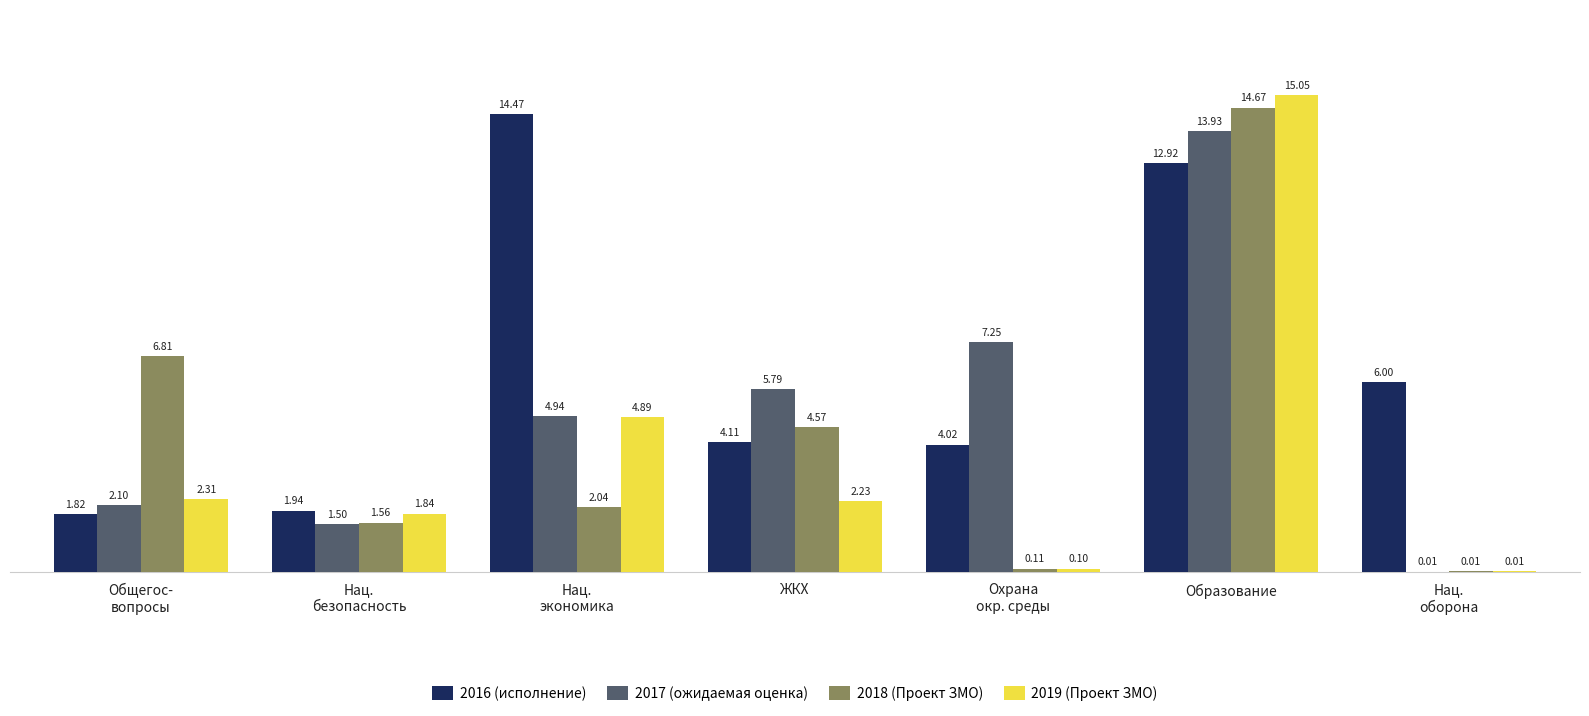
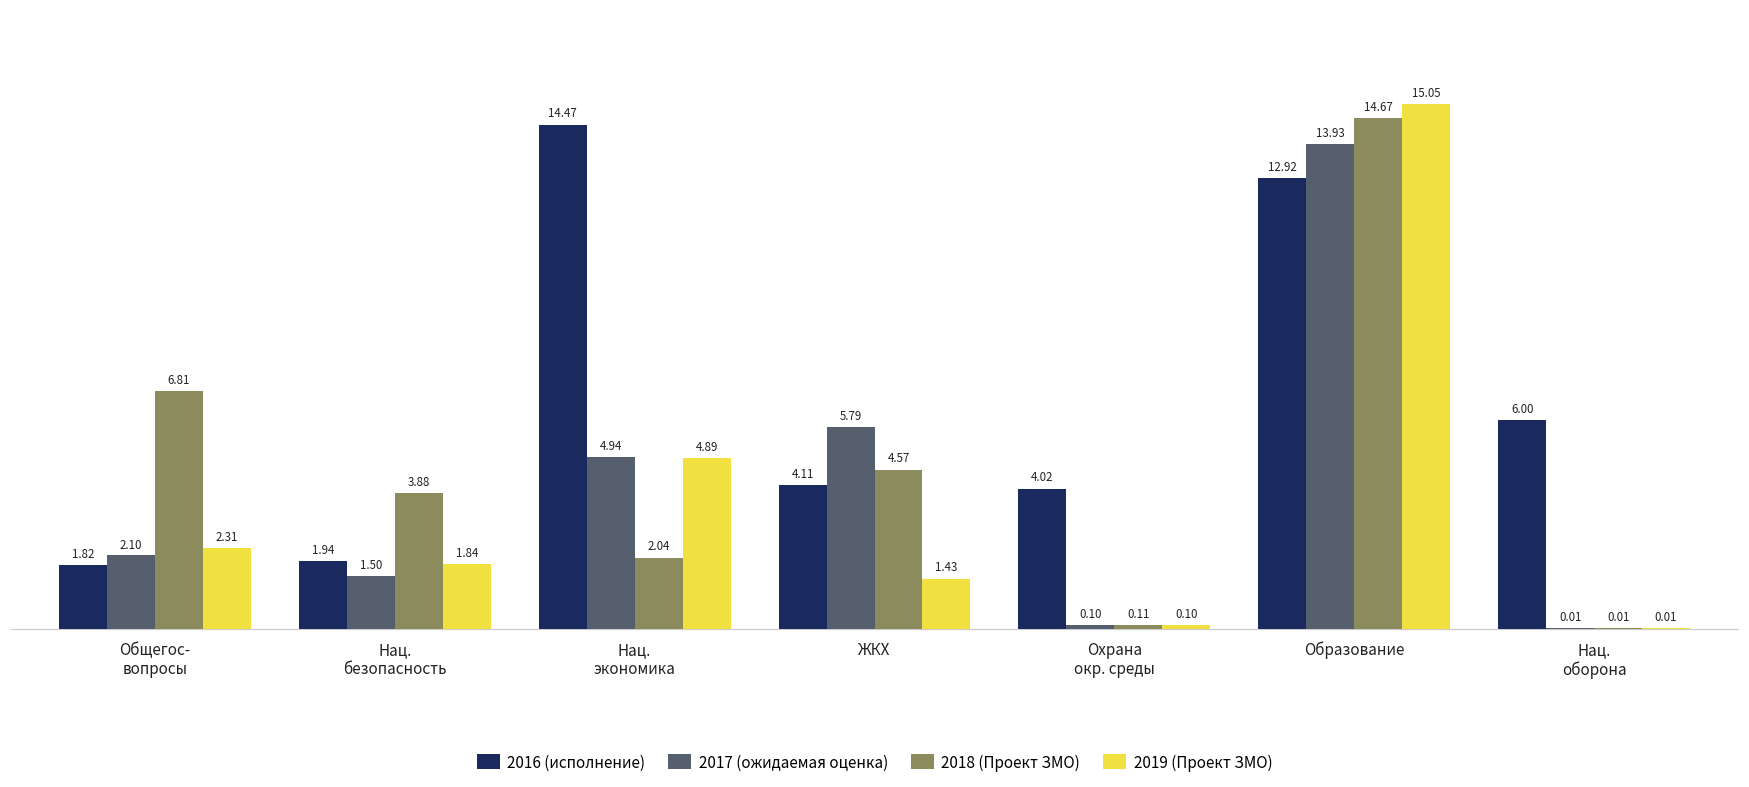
  {
    "2017 (ожидаемая оценка)": {
-     "Охрана окр. среды": 7.25
+     "Охрана окр. среды": 0.10
    },
    "2018 (Проект ЗМО)": {
-     "Нац. безопасность": 1.56
+     "Нац. безопасность": 3.88
    },
    "2019 (Проект ЗМО)": {
-     "ЖКХ": 2.23
+     "ЖКХ": 1.43
    }
  }
